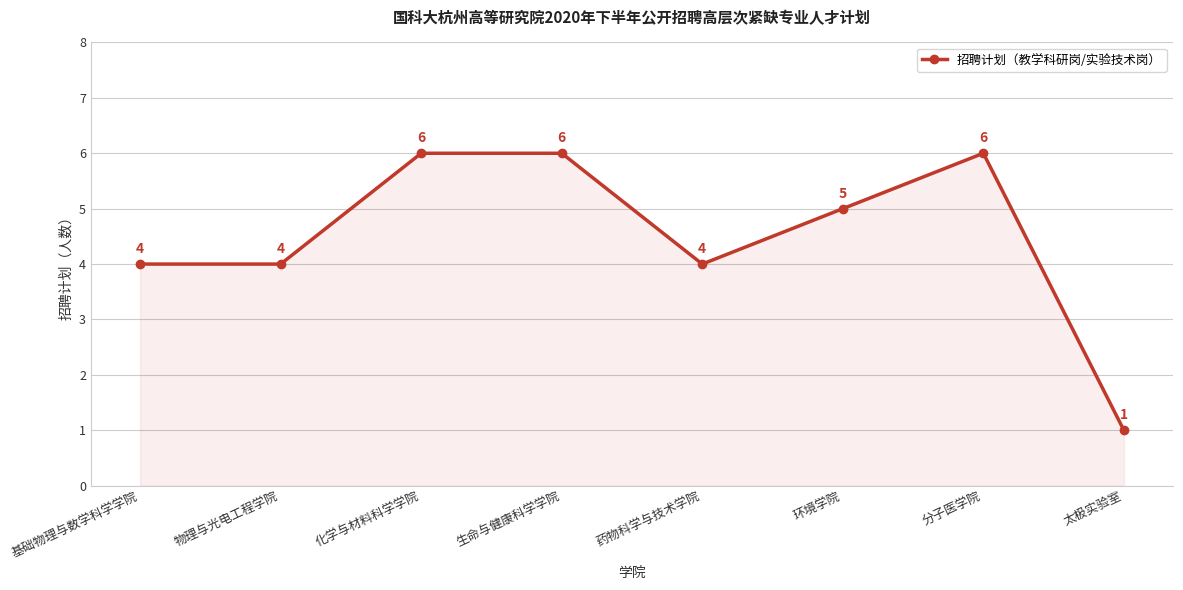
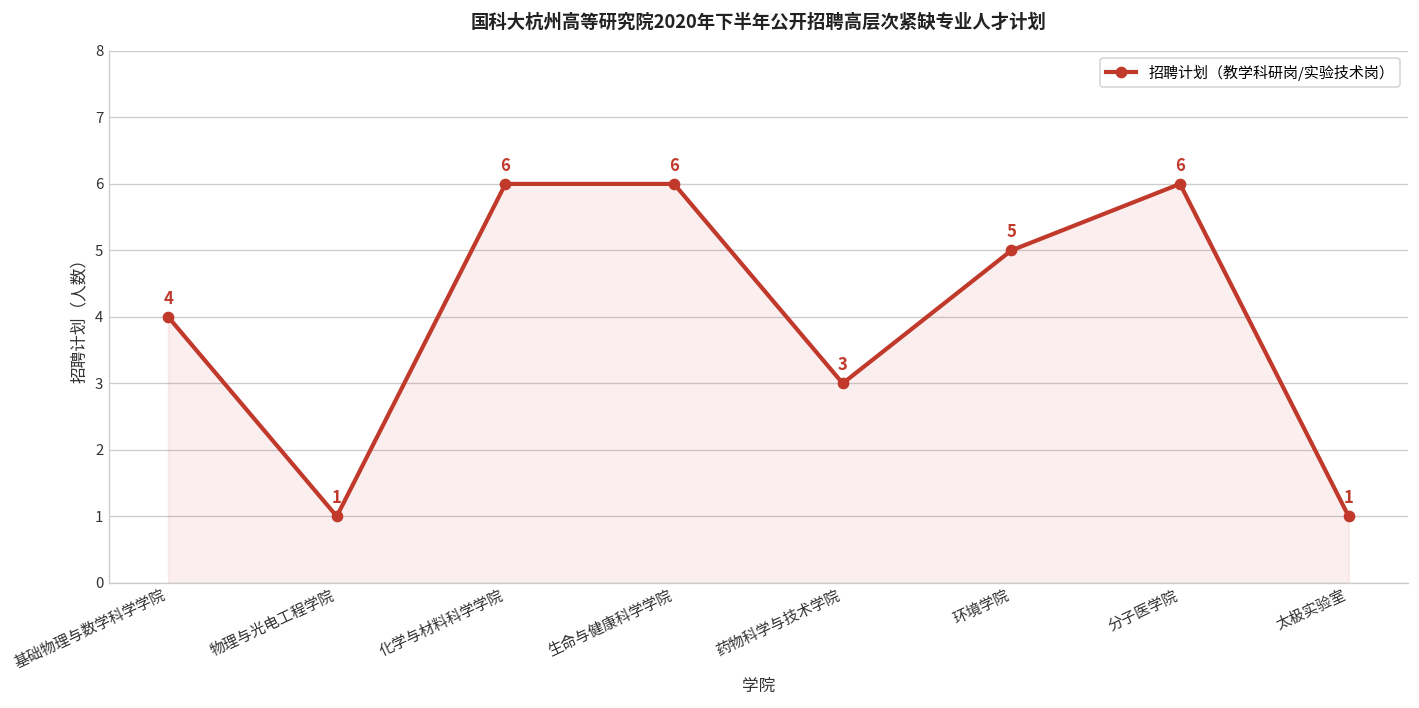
  {
    "基础物理与数学科学学院": 4,
-   "物理与光电工程学院": 4,
+   "物理与光电工程学院": 1,
    "化学与材料科学学院": 6,
    "生命与健康科学学院": 6,
-   "药物科学与技术学院": 4,
+   "药物科学与技术学院": 3,
    "环境学院": 5,
    "分子医学院": 6,
    "太极实验室": 1
  }
